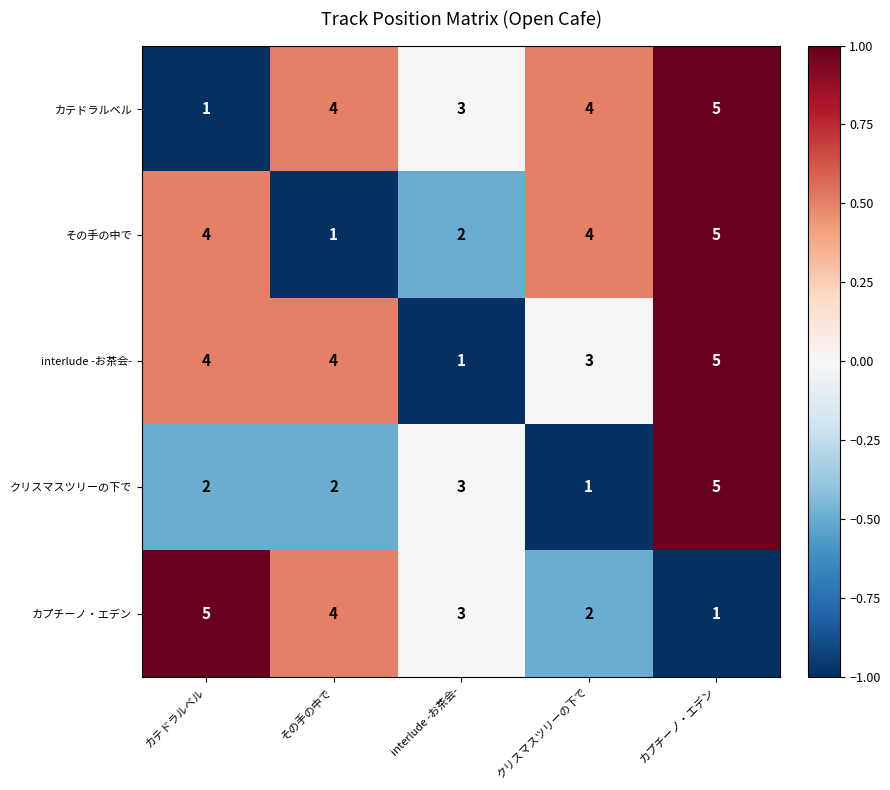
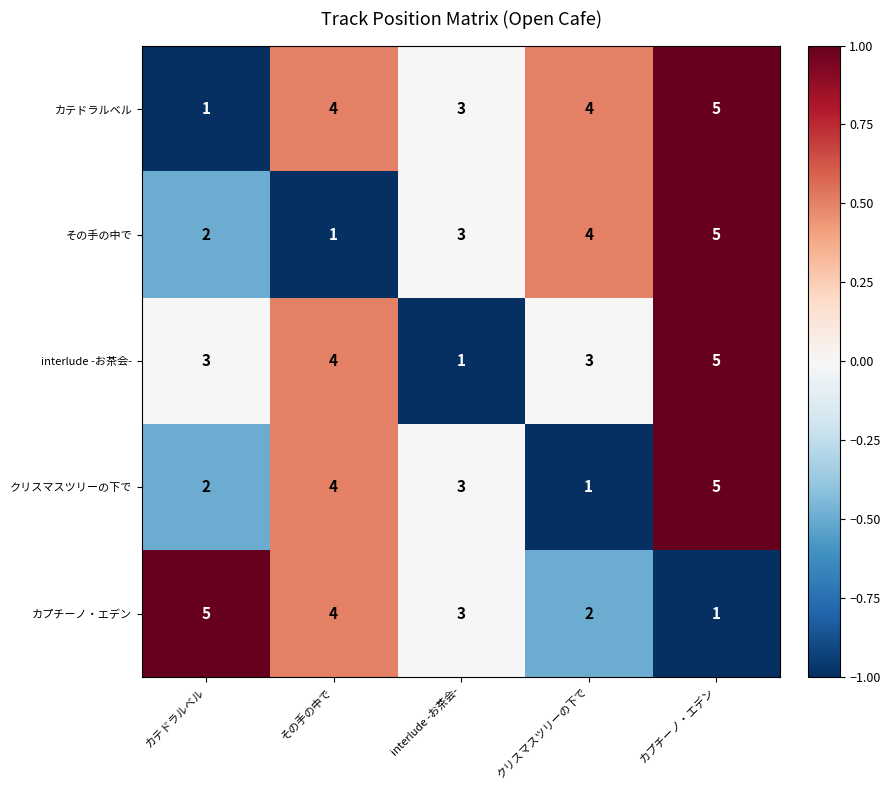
  {
    "カテドラルベル": {
      "カテドラルベル": 1,
      "その手の中で": 4,
      "interlude -お茶会-": 3,
      "クリスマスツリーの下で": 4,
      "カプチーノ・エデン": 5
    },
    "その手の中で": {
-     "カテドラルベル": 4,
+     "カテドラルベル": 2,
      "その手の中で": 1,
-     "interlude -お茶会-": 2,
+     "interlude -お茶会-": 3,
      "クリスマスツリーの下で": 4,
      "カプチーノ・エデン": 5
    },
    "interlude -お茶会-": {
-     "カテドラルベル": 4,
+     "カテドラルベル": 3,
      "その手の中で": 4,
      "interlude -お茶会-": 1,
      "クリスマスツリーの下で": 3,
      "カプチーノ・エデン": 5
    },
    "クリスマスツリーの下で": {
      "カテドラルベル": 2,
-     "その手の中で": 2,
+     "その手の中で": 4,
      "interlude -お茶会-": 3,
      "クリスマスツリーの下で": 1,
      "カプチーノ・エデン": 5
    },
    "カプチーノ・エデン": {
      "カテドラルベル": 5,
      "その手の中で": 4,
      "interlude -お茶会-": 3,
      "クリスマスツリーの下で": 2,
      "カプチーノ・エデン": 1
    }
  }
